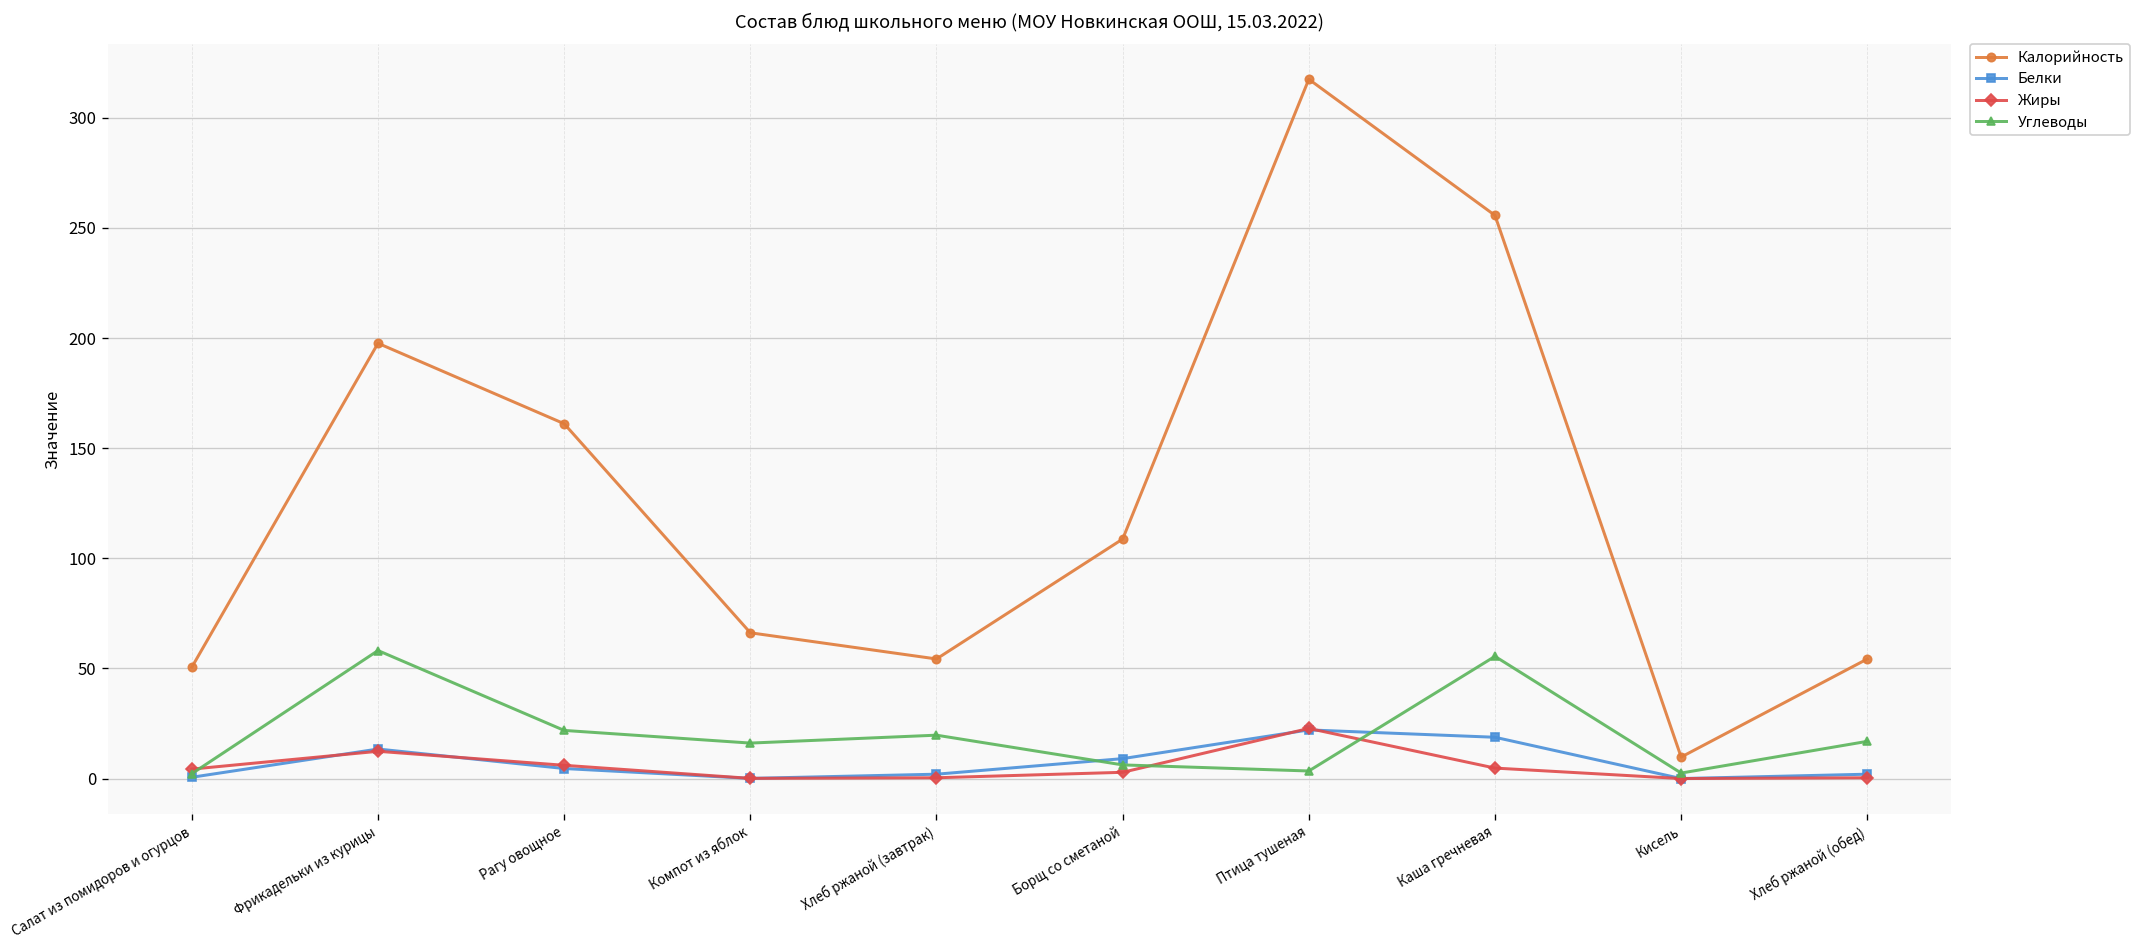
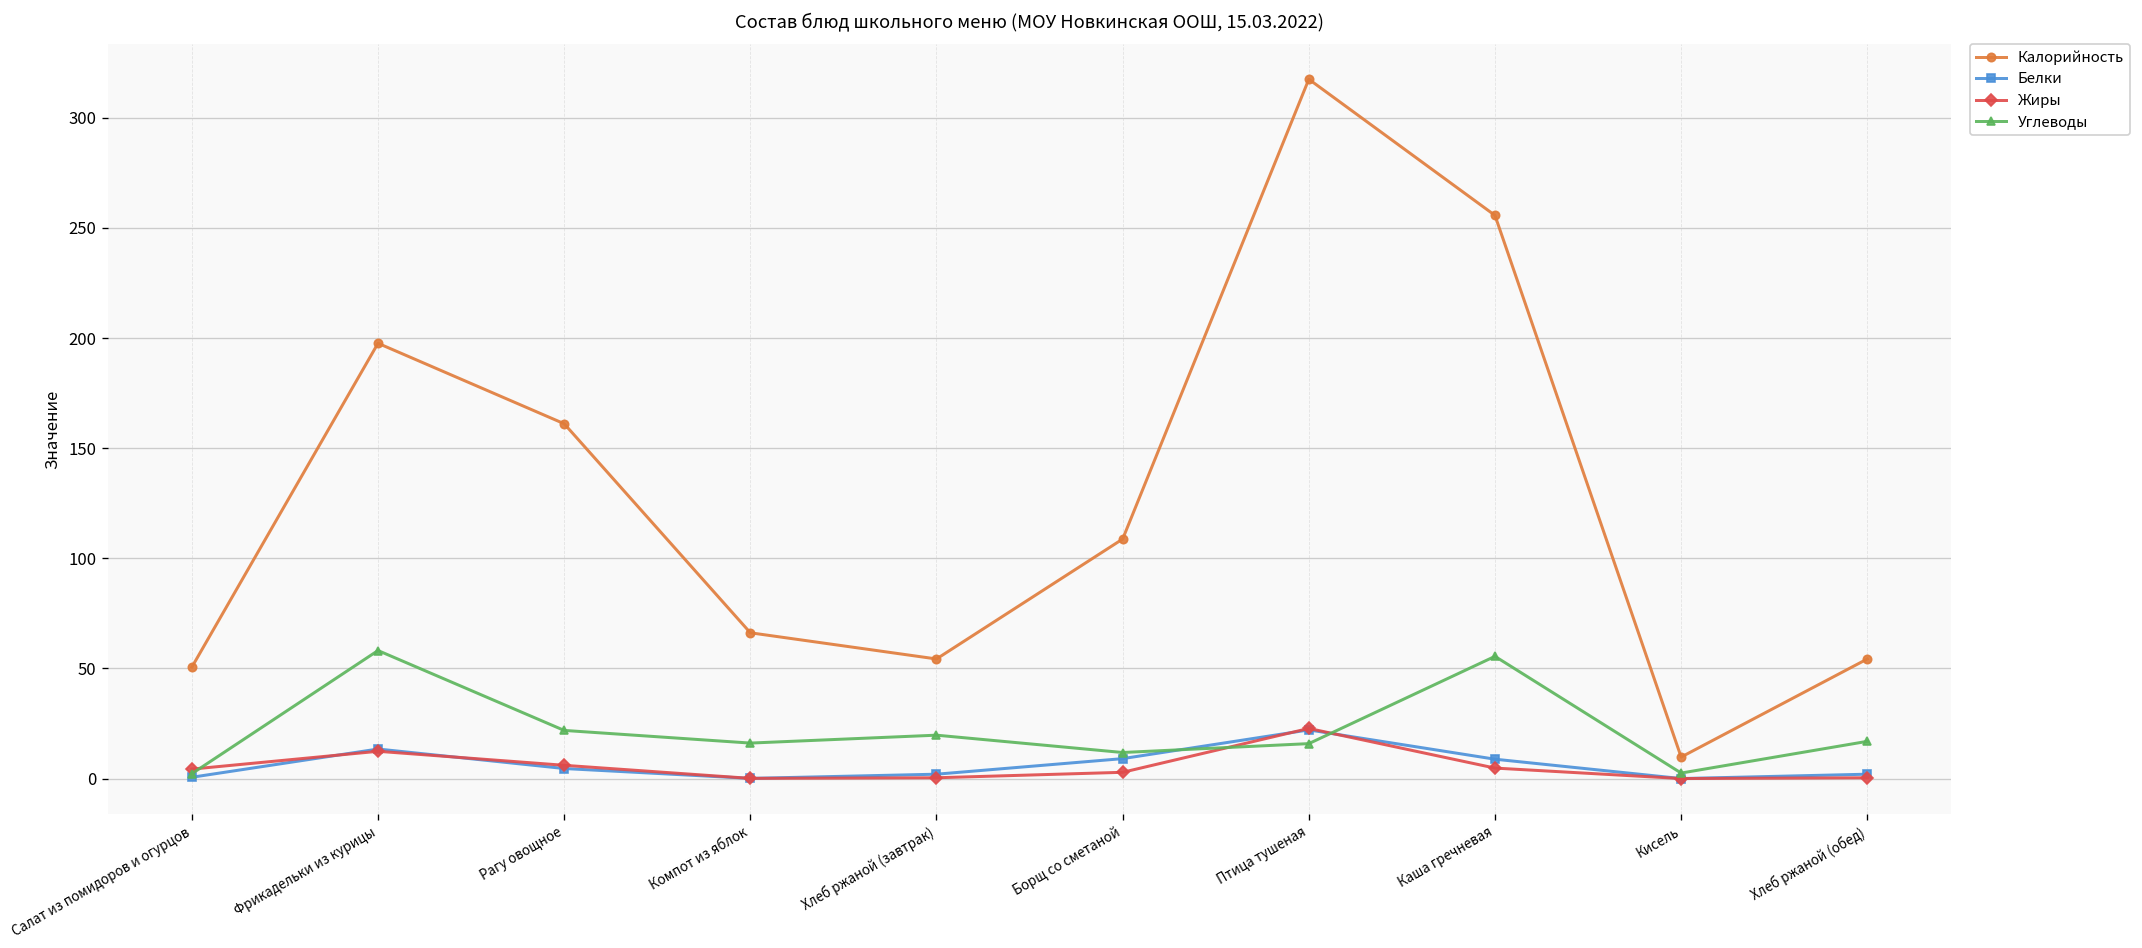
  {
    "Белки": {
      "Салат из помидоров и огурцов": 1,
      "Рагу овощное": 5,
      "Хлеб ржаной (завтрак)": 2,
      "Борщ со сметаной": 9,
-     "Каша гречневая": 19,
+     "Каша гречневая": 9,
      "Хлеб ржаной (обед)": 2
    },
    "Углеводы": {
      "Салат из помидоров и огурцов": 2,
      "Фрикадельки из курицы": 58,
      "Рагу овощное": 22,
      "Компот из яблок": 16,
      "Хлеб ржаной (завтрак)": 20,
-     "Борщ со сметаной": 6,
-     "Птица тушеная": 3,
+     "Борщ со сметаной": 12,
+     "Птица тушеная": 16,
      "Каша гречневая": 55,
      "Кисель": 3,
      "Хлеб ржаной (обед)": 17
    }
  }
